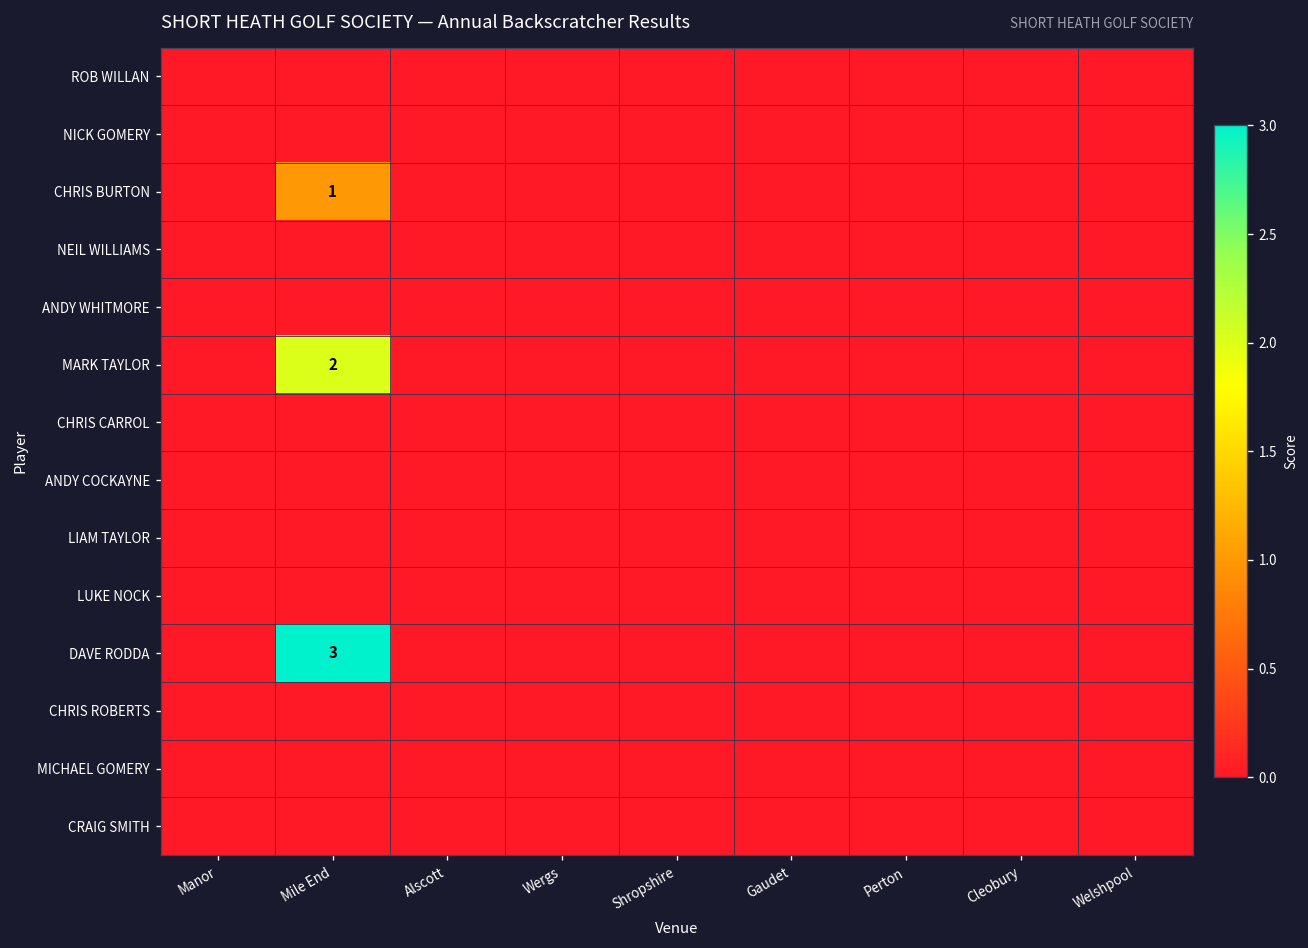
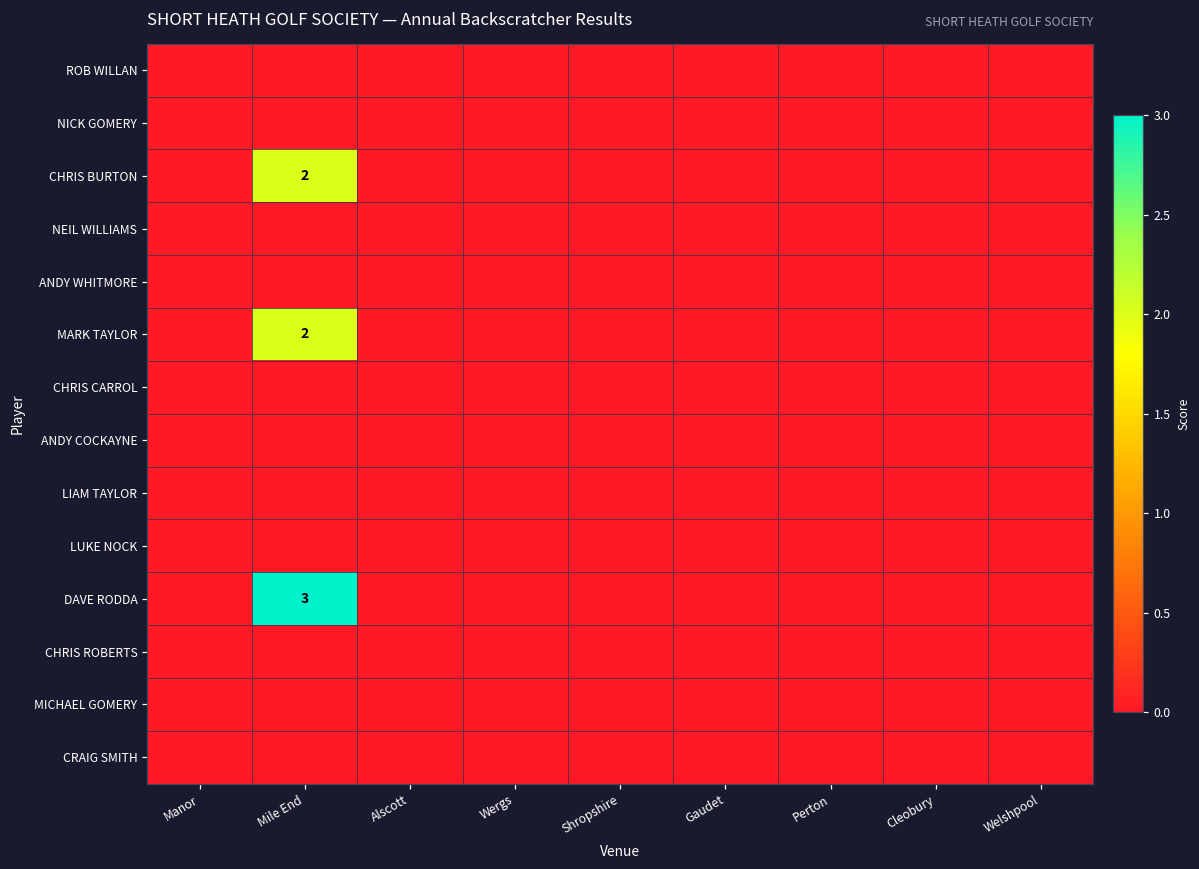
  {
    "CHRIS BURTON": {
-     "Mile End": 1
+     "Mile End": 2
    },
    "MARK TAYLOR": {
      "Mile End": 2
    },
    "DAVE RODDA": {
      "Mile End": 3
    }
  }
